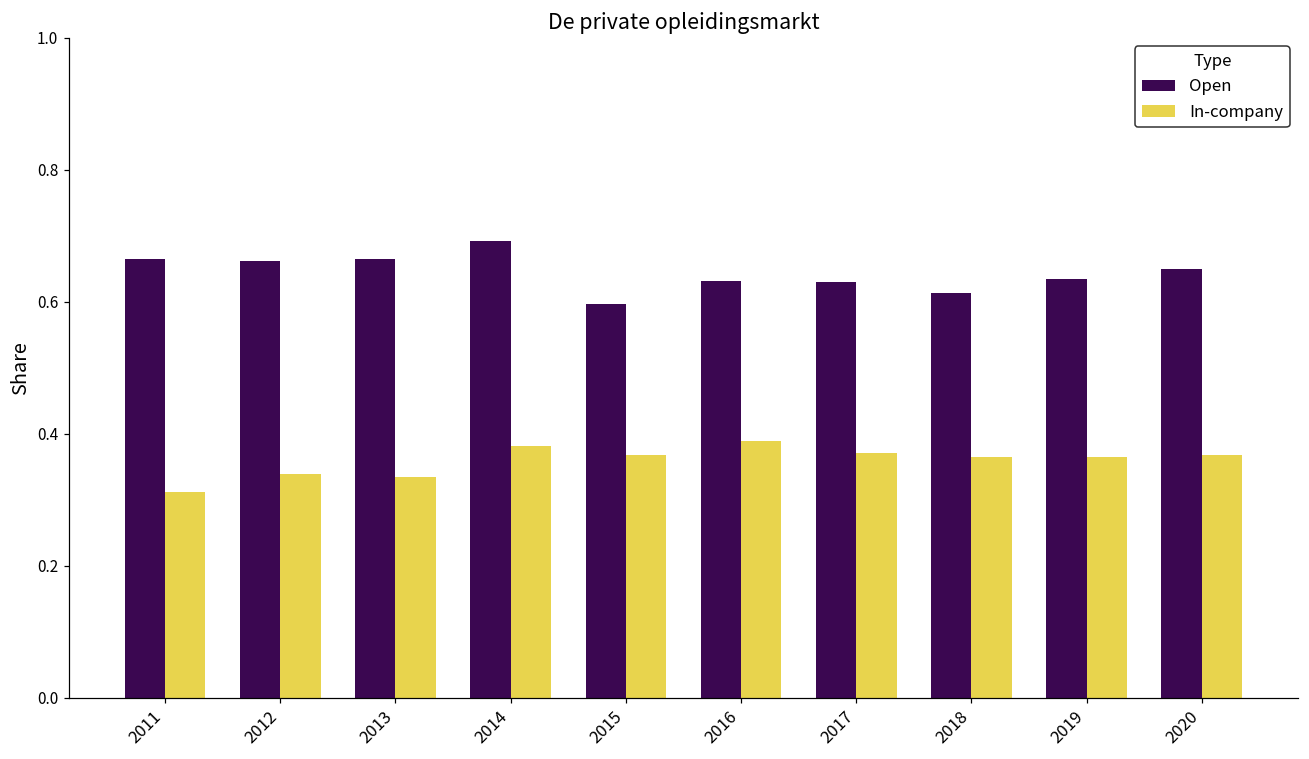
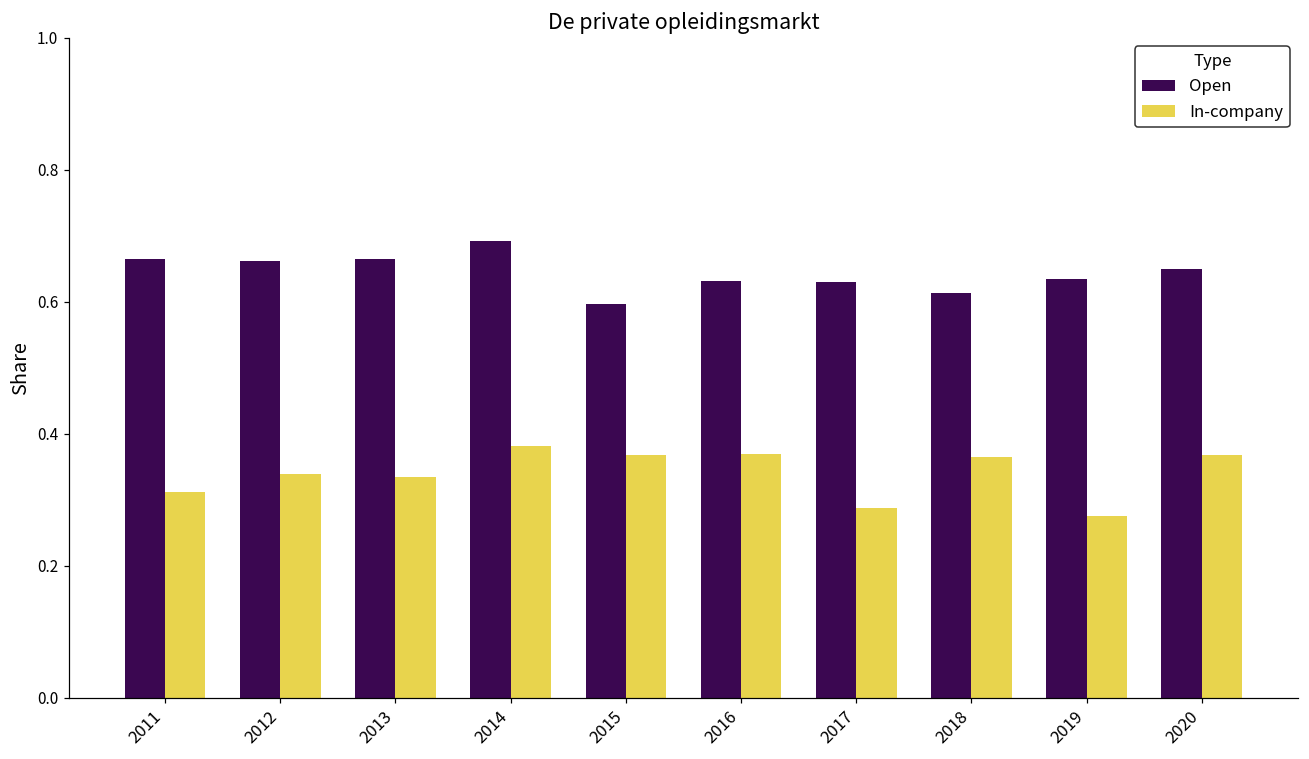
  {
    "Open": {
      "2011": 0.66,
      "2012": 0.66,
      "2013": 0.66,
      "2014": 0.69,
      "2015": 0.60,
      "2016": 0.63,
      "2017": 0.63,
      "2018": 0.61,
      "2019": 0.63,
      "2020": 0.65
    },
    "In-company": {
      "2011": 0.31,
      "2012": 0.34,
      "2013": 0.34,
      "2014": 0.38,
      "2015": 0.37,
-     "2016": 0.39,
-     "2017": 0.37,
+     "2016": 0.37,
+     "2017": 0.29,
      "2018": 0.36,
-     "2019": 0.37,
+     "2019": 0.28,
      "2020": 0.37
    }
  }
